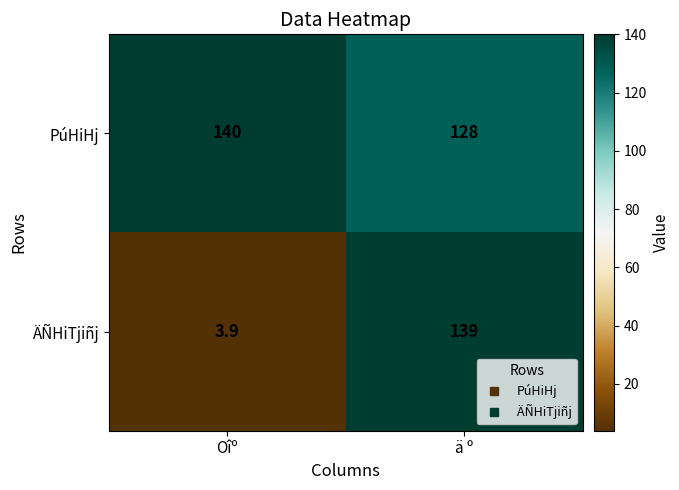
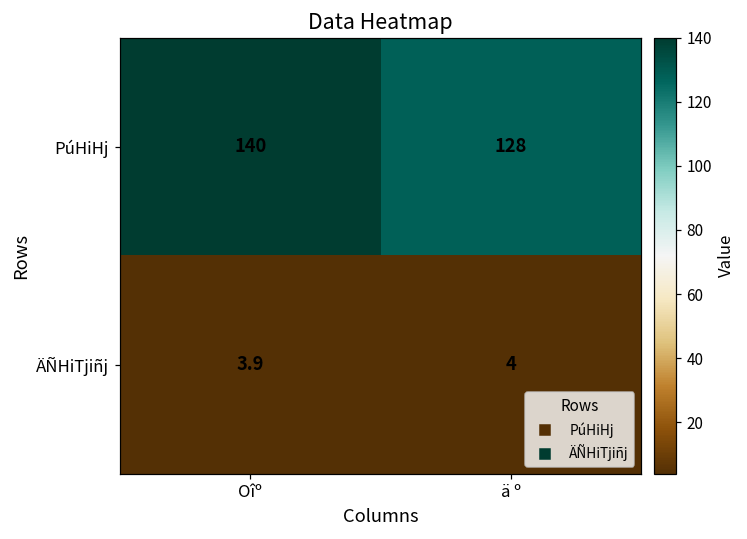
  {
    "PúHiHj": {
      "Oîº": 140,
      "ä º": 128
    },
    "ÄÑHiTjiñj": {
      "Oîº": 3.9,
-     "ä º": 139
+     "ä º": 4
    }
  }
